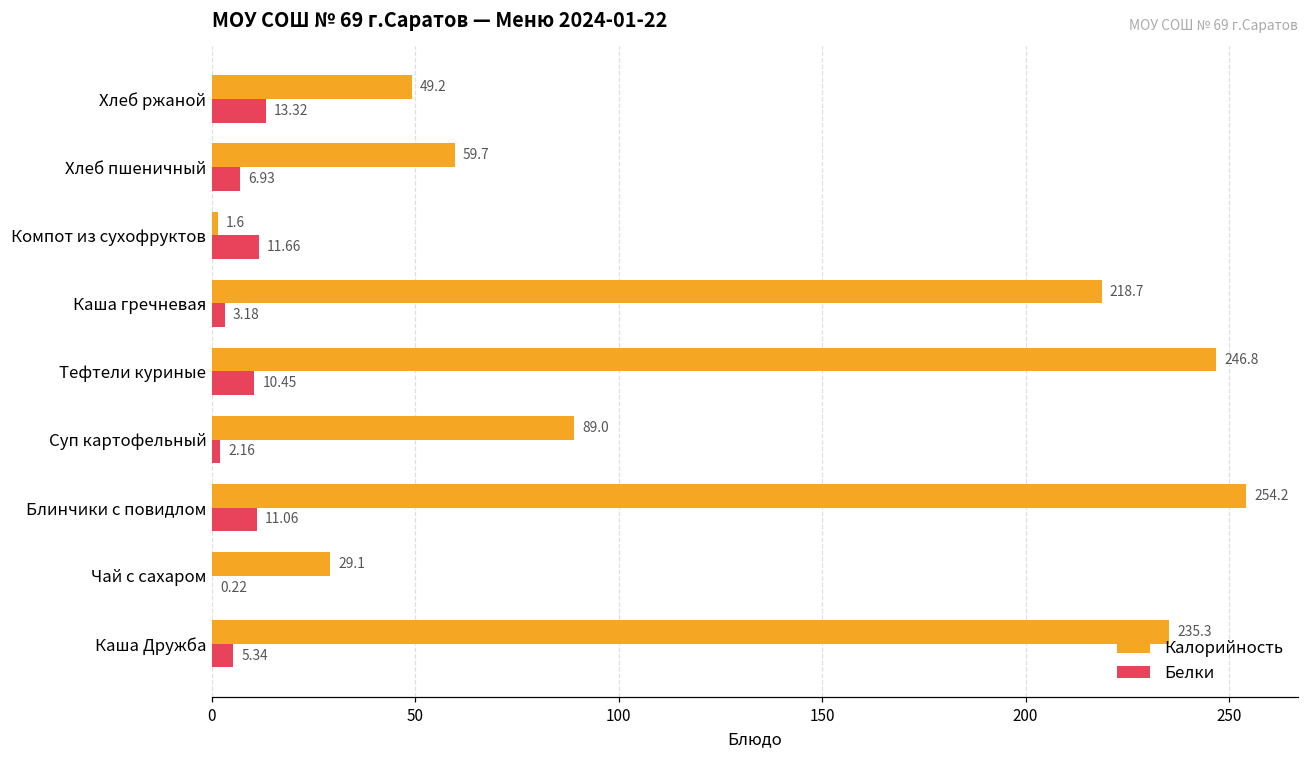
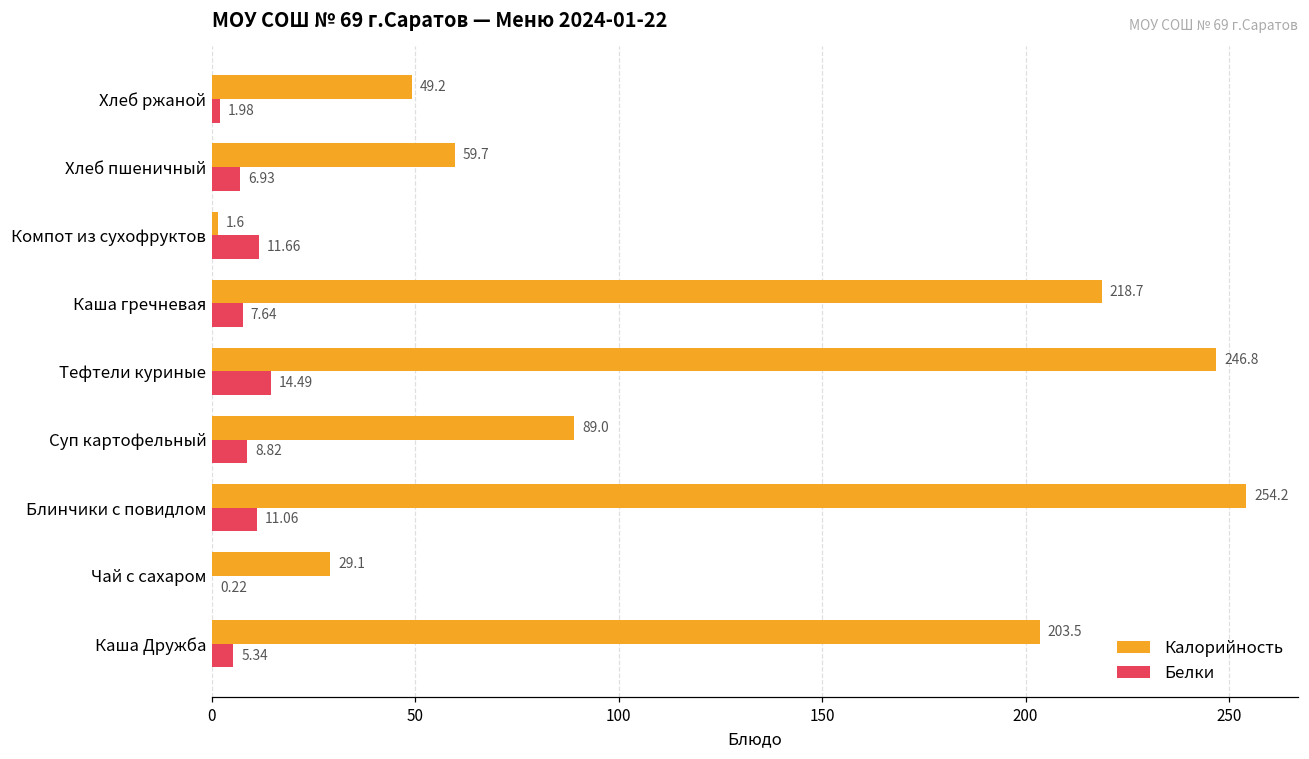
  {
    "Калорийность": {
      "Хлеб ржаной": 49.2,
      "Хлеб пшеничный": 59.7,
      "Компот из сухофруктов": 1.6,
      "Каша гречневая": 218.7,
      "Тефтели куриные": 246.8,
      "Суп картофельный": 89.0,
      "Блинчики с повидлом": 254.2,
      "Чай с сахаром": 29.1,
-     "Каша Дружба": 235.3
+     "Каша Дружба": 203.5
    },
    "Белки": {
-     "Хлеб ржаной": 13.32,
+     "Хлеб ржаной": 1.98,
      "Хлеб пшеничный": 6.93,
      "Компот из сухофруктов": 11.66,
-     "Каша гречневая": 3.18,
-     "Тефтели куриные": 10.45,
-     "Суп картофельный": 2.16,
+     "Каша гречневая": 7.64,
+     "Тефтели куриные": 14.49,
+     "Суп картофельный": 8.82,
      "Блинчики с повидлом": 11.06,
      "Чай с сахаром": 0.22,
      "Каша Дружба": 5.34
    }
  }
